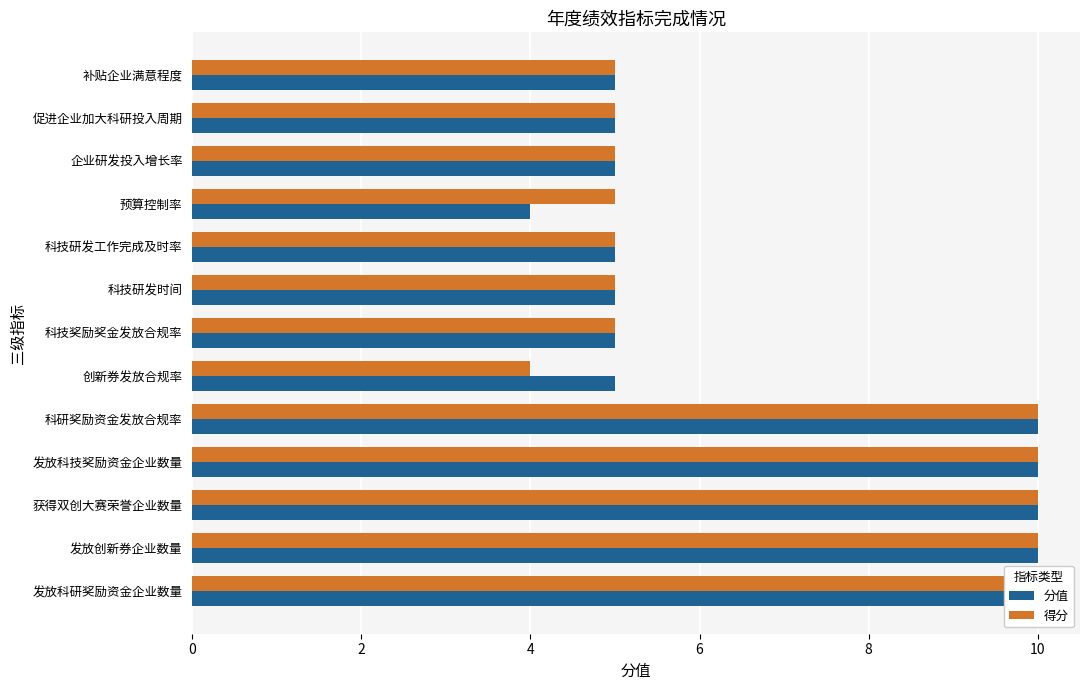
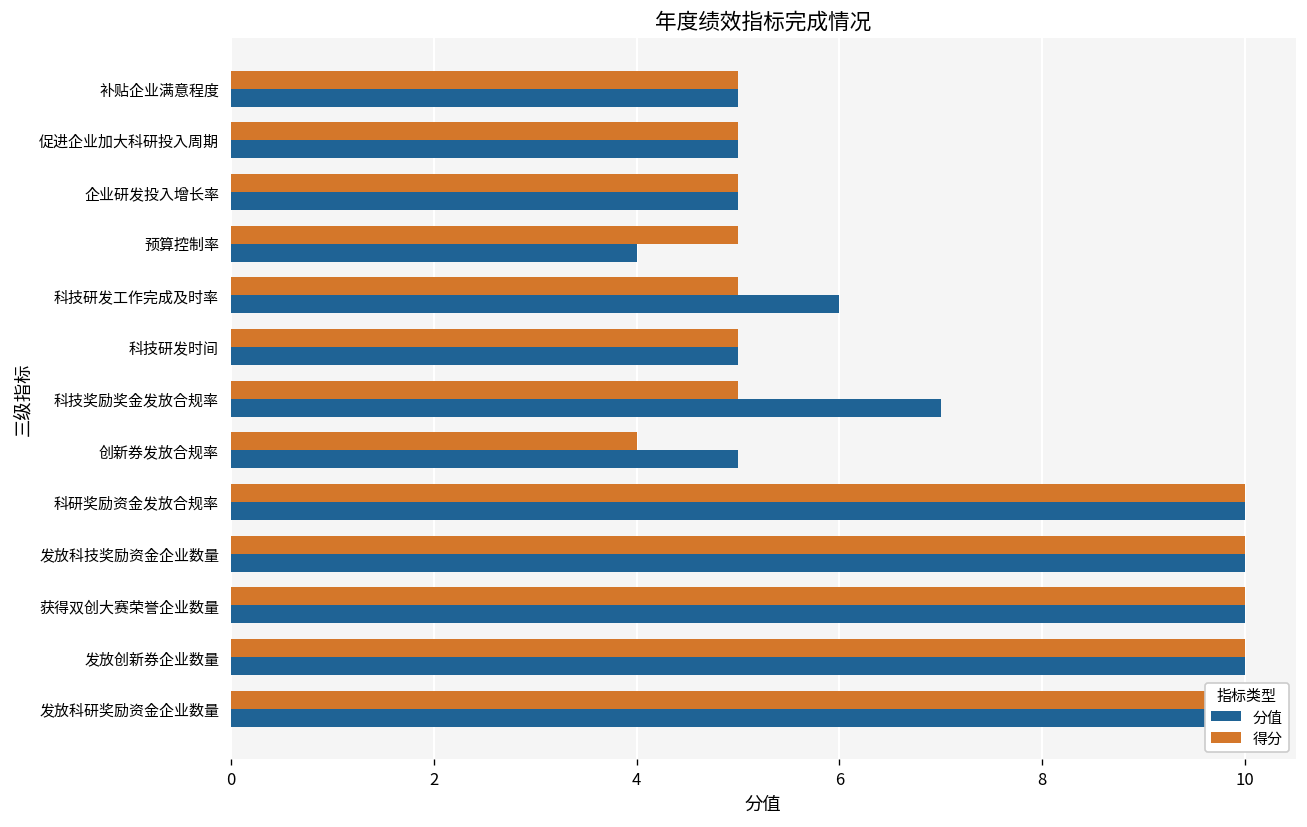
  {
    "分值": {
      "补贴企业满意程度": 5,
      "促进企业加大科研投入周期": 5,
      "企业研发投入增长率": 5,
      "预算控制率": 4,
-     "科技研发工作完成及时率": 5,
+     "科技研发工作完成及时率": 6,
      "科技研发时间": 5,
-     "科技奖励奖金发放合规率": 5,
+     "科技奖励奖金发放合规率": 7,
      "创新券发放合规率": 5,
      "科研奖励资金发放合规率": 10,
      "发放科技奖励资金企业数量": 10,
      "获得双创大赛荣誉企业数量": 10,
      "发放创新券企业数量": 10
    },
    "得分": {
      "补贴企业满意程度": 5,
      "促进企业加大科研投入周期": 5,
      "企业研发投入增长率": 5,
      "预算控制率": 5,
      "科技研发工作完成及时率": 5,
      "科技研发时间": 5,
      "科技奖励奖金发放合规率": 5,
      "创新券发放合规率": 4,
      "科研奖励资金发放合规率": 10,
      "发放科技奖励资金企业数量": 10,
      "获得双创大赛荣誉企业数量": 10,
      "发放创新券企业数量": 10
    }
  }
